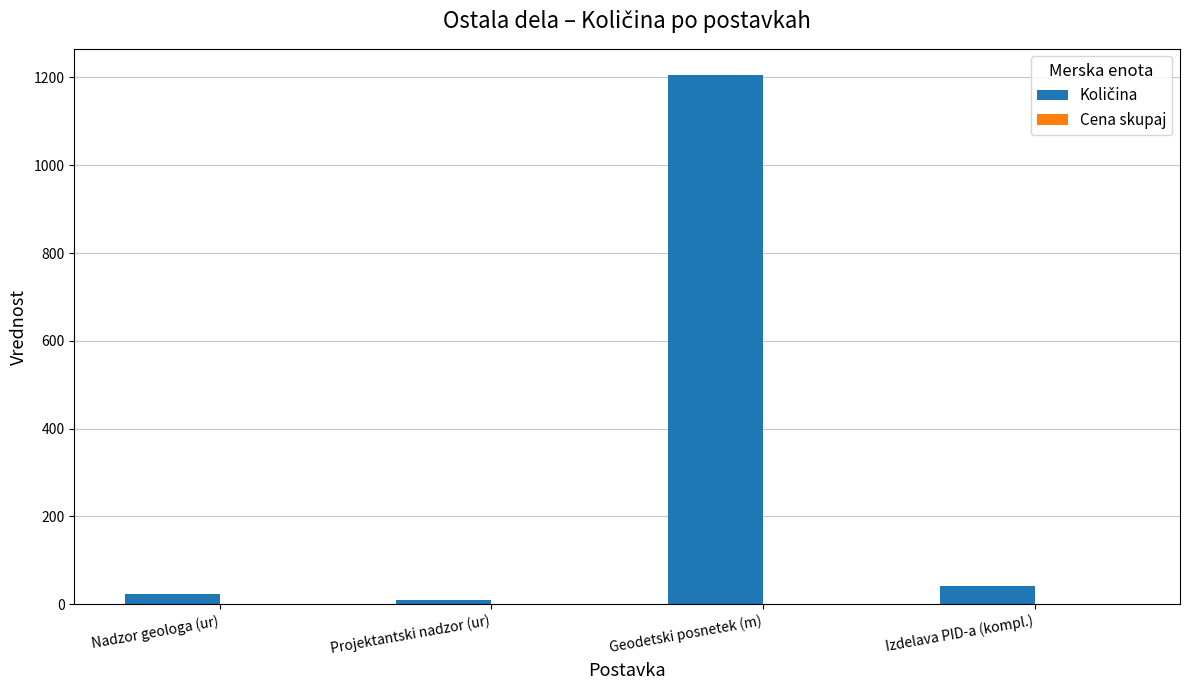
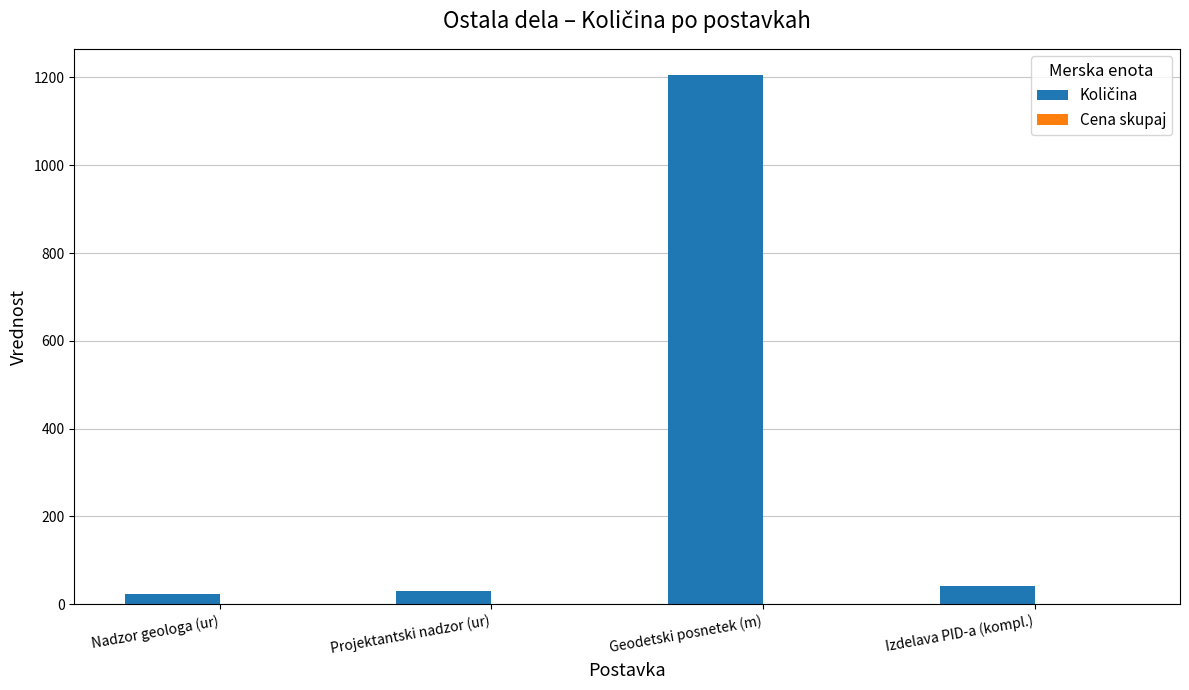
  {
    "Količina": {
      "Nadzor geologa (ur)": 20,
-     "Projektantski nadzor (ur)": 10,
+     "Projektantski nadzor (ur)": 30,
      "Geodetski posnetek (m)": 1210,
      "Izdelava PID-a (kompl.)": 40
    },
    "Cena skupaj": {
      "Nadzor geologa (ur)": 0,
      "Projektantski nadzor (ur)": 0,
      "Geodetski posnetek (m)": 0,
      "Izdelava PID-a (kompl.)": 0
    }
  }
